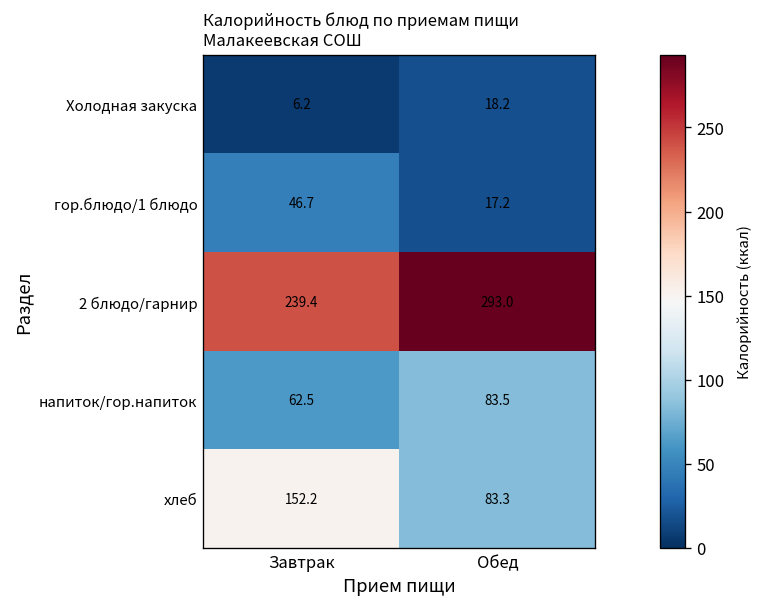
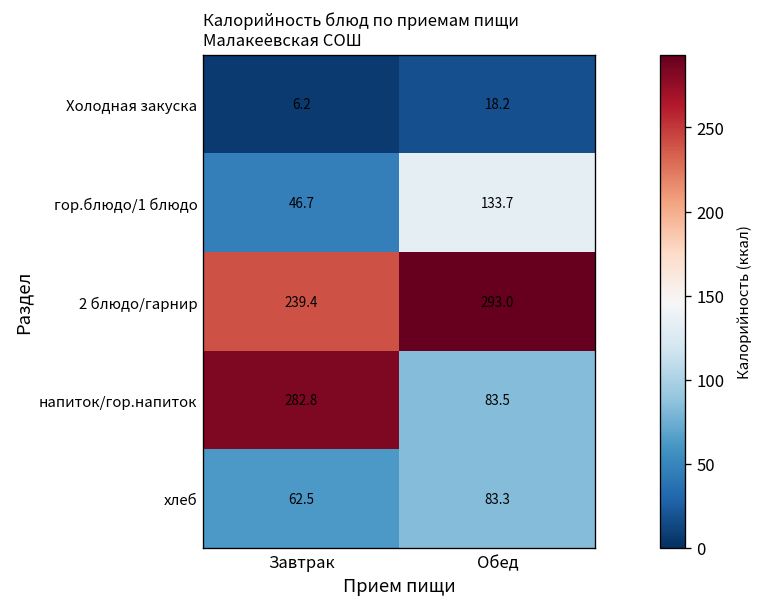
  {
    "Холодная закуска": {
      "Завтрак": 6.2,
      "Обед": 18.2
    },
    "гор.блюдо/1 блюдо": {
      "Завтрак": 46.7,
-     "Обед": 17.2
+     "Обед": 133.7
    },
    "2 блюдо/гарнир": {
      "Завтрак": 239.4,
      "Обед": 293.0
    },
    "напиток/гор.напиток": {
-     "Завтрак": 62.5,
+     "Завтрак": 282.8,
      "Обед": 83.5
    },
    "хлеб": {
-     "Завтрак": 152.2,
+     "Завтрак": 62.5,
      "Обед": 83.3
    }
  }
